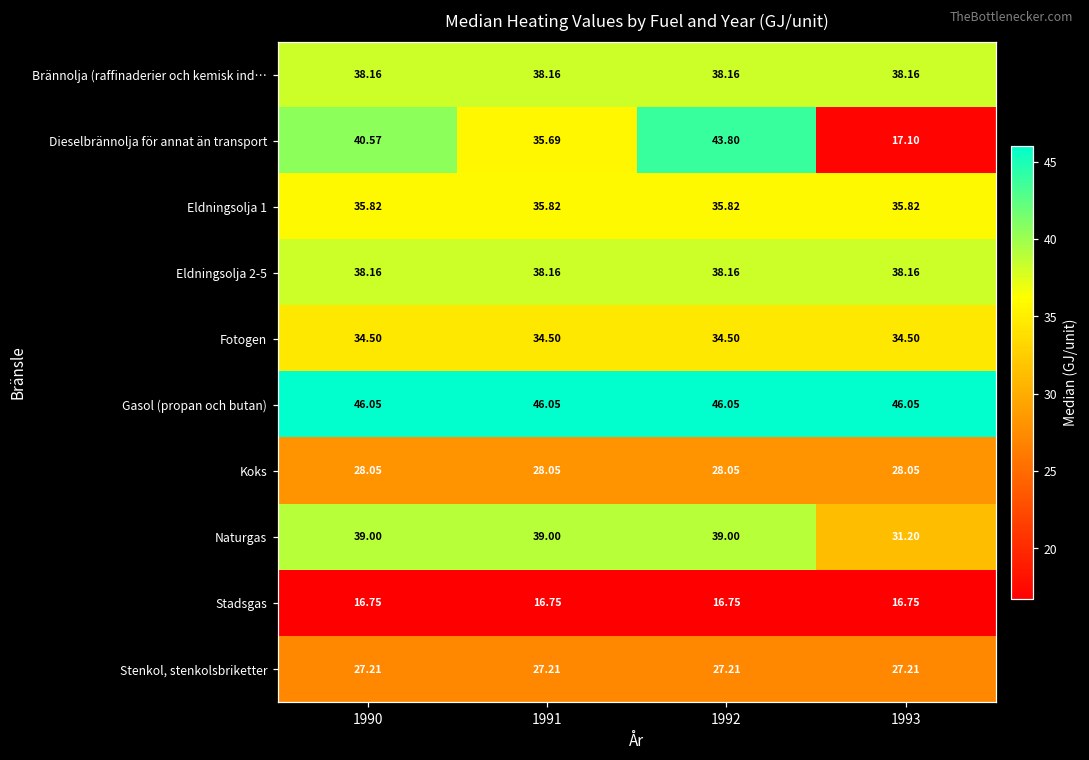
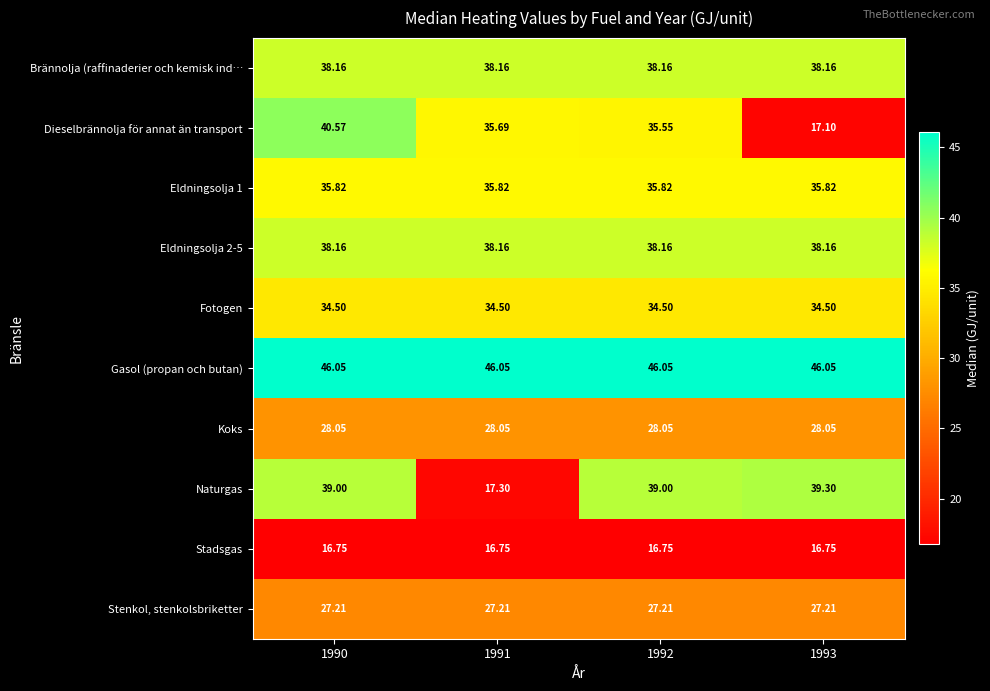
  {
    "Brännolja (raffinaderier och kemisk ind…": {
      "1990": 38.16,
      "1991": 38.16,
      "1992": 38.16,
      "1993": 38.16
    },
    "Dieselbrännolja för annat än transport": {
      "1990": 40.57,
      "1991": 35.69,
-     "1992": 43.80,
+     "1992": 35.55,
      "1993": 17.10
    },
    "Eldningsolja 1": {
      "1990": 35.82,
      "1991": 35.82,
      "1992": 35.82,
      "1993": 35.82
    },
    "Eldningsolja 2-5": {
      "1990": 38.16,
      "1991": 38.16,
      "1992": 38.16,
      "1993": 38.16
    },
    "Fotogen": {
      "1990": 34.50,
      "1991": 34.50,
      "1992": 34.50,
      "1993": 34.50
    },
    "Gasol (propan och butan)": {
      "1990": 46.05,
      "1991": 46.05,
      "1992": 46.05,
      "1993": 46.05
    },
    "Koks": {
      "1990": 28.05,
      "1991": 28.05,
      "1992": 28.05,
      "1993": 28.05
    },
    "Naturgas": {
      "1990": 39.00,
-     "1991": 39.00,
+     "1991": 17.30,
      "1992": 39.00,
-     "1993": 31.20
+     "1993": 39.30
    },
    "Stadsgas": {
      "1990": 16.75,
      "1991": 16.75,
      "1992": 16.75,
      "1993": 16.75
    },
    "Stenkol, stenkolsbriketter": {
      "1990": 27.21,
      "1991": 27.21,
      "1992": 27.21,
      "1993": 27.21
    }
  }
